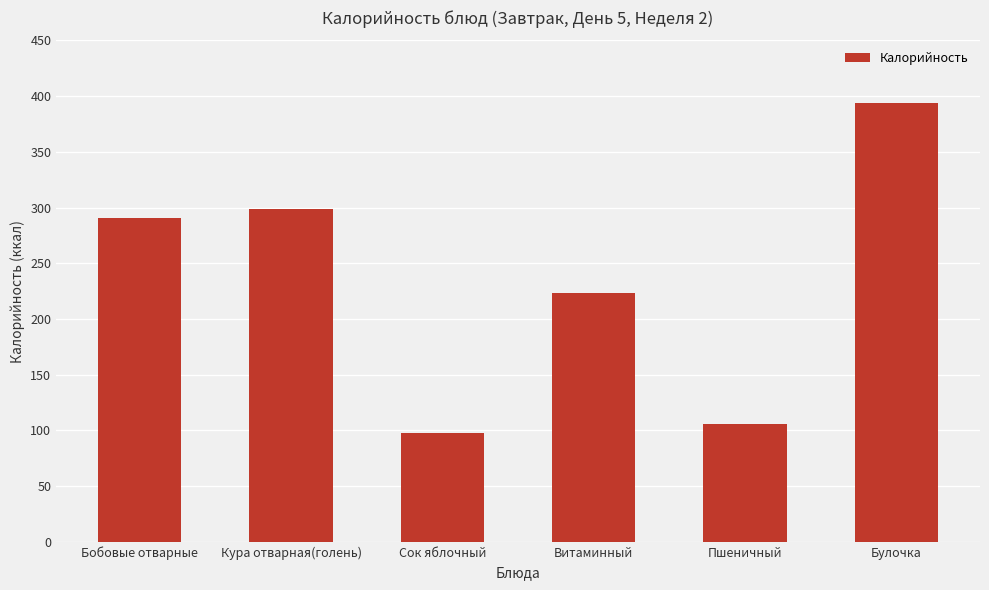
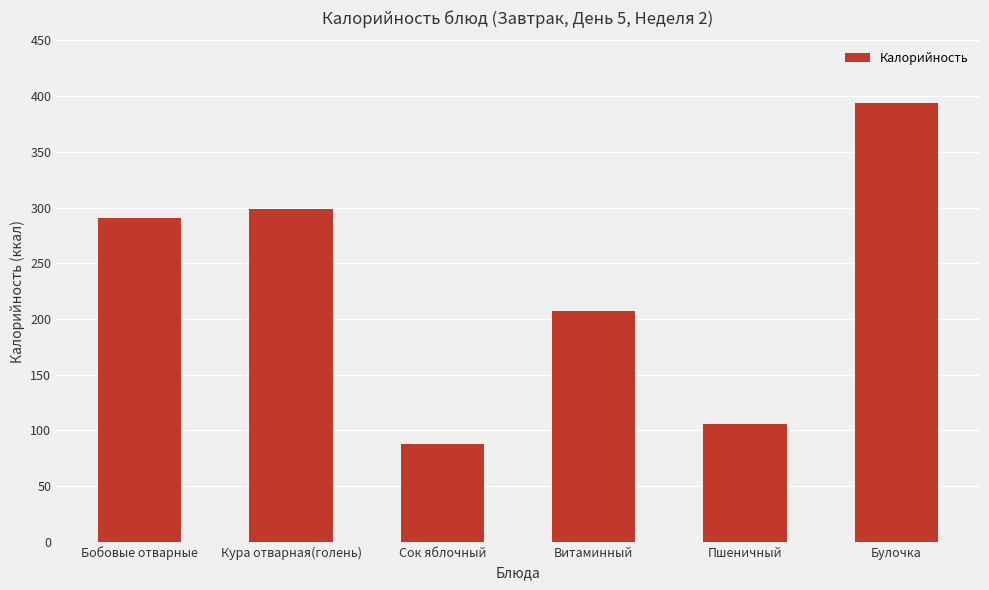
  {
    "Бобовые отварные": 291,
    "Кура отварная(голень)": 299,
-   "Сок яблочный": 98,
-   "Витаминный": 223,
+   "Сок яблочный": 88,
+   "Витаминный": 207,
    "Пшеничный": 106,
    "Булочка": 394
  }
